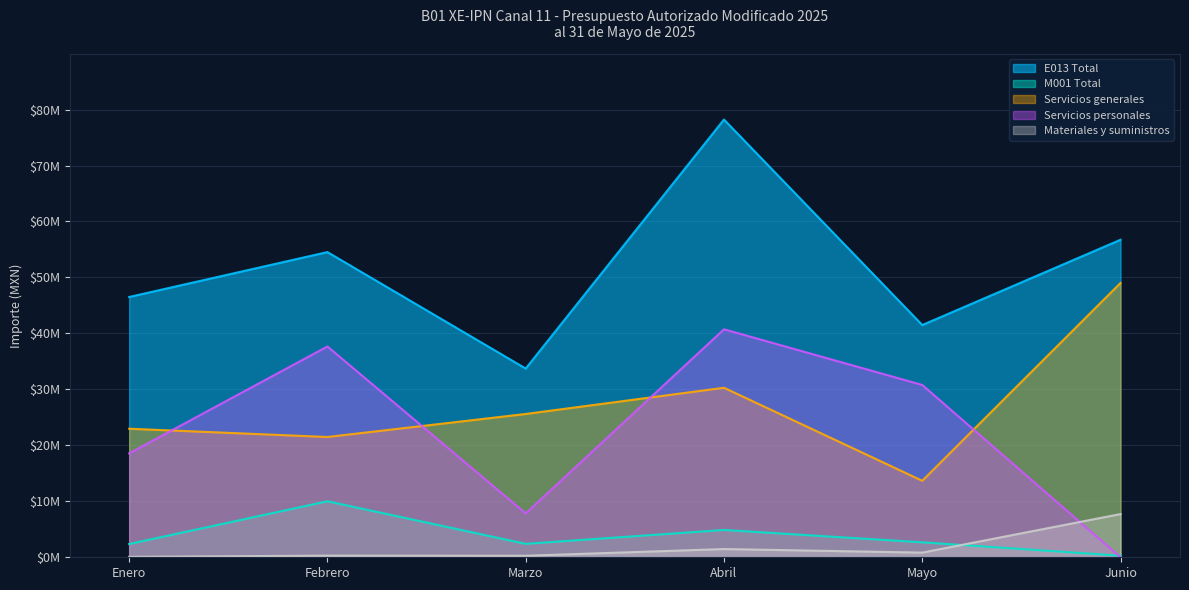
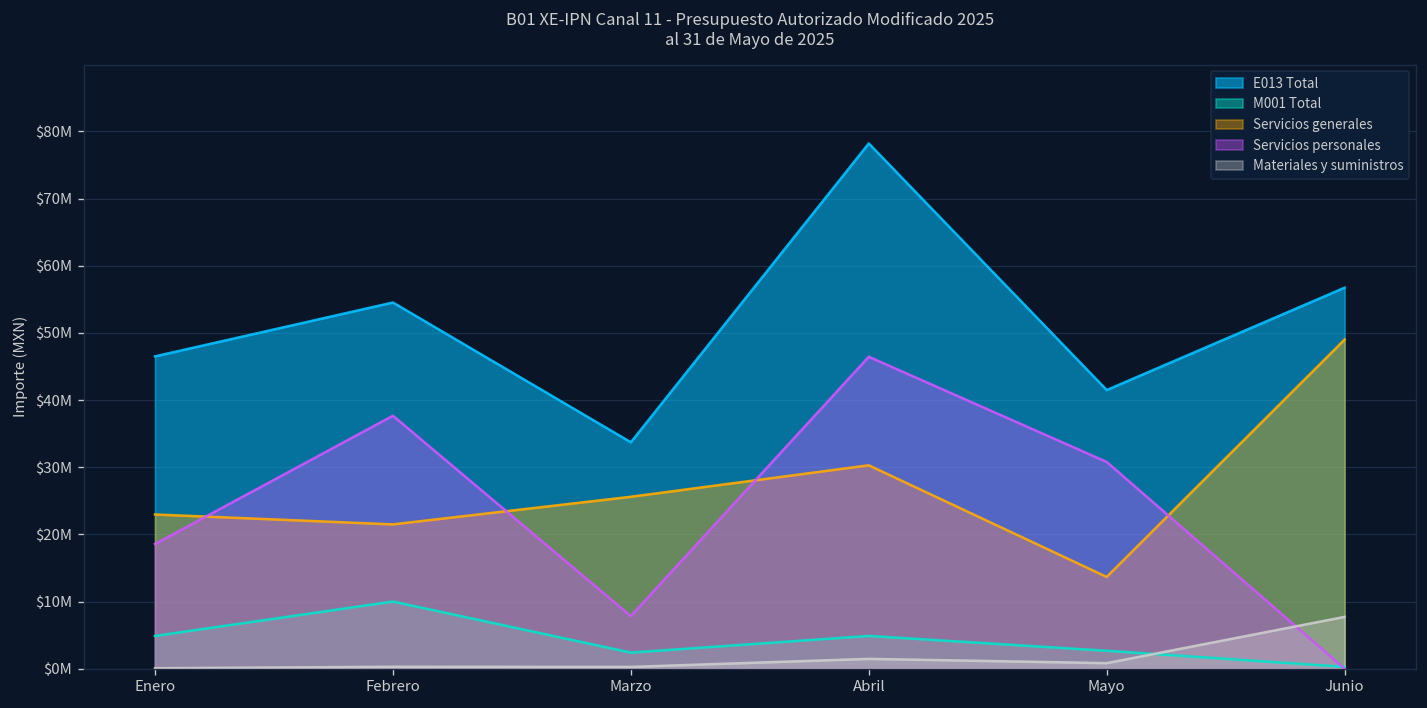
  {
    "E013 Total": {
      "Enero": "$47000000",
      "Febrero": "$55000000",
      "Marzo": "$34000000",
      "Abril": "$78000000",
      "Mayo": "$42000000",
      "Junio": "$57000000"
    },
    "M001 Total": {
-     "Enero": "$2000000",
+     "Enero": "$5000000",
      "Febrero": "$10000000",
      "Marzo": "$2000000",
      "Abril": "$5000000",
      "Mayo": "$3000000"
    },
    "Servicios generales": {
      "Enero": "$23000000",
      "Febrero": "$21000000",
      "Marzo": "$26000000",
      "Abril": "$30000000",
      "Mayo": "$14000000",
      "Junio": "$49000000"
    },
    "Servicios personales": {
      "Enero": "$19000000",
      "Febrero": "$38000000",
      "Marzo": "$8000000",
-     "Abril": "$41000000",
+     "Abril": "$46000000",
      "Mayo": "$31000000"
    },
    "Materiales y suministros": {
      "Enero": "$0",
      "Febrero": "$0",
      "Marzo": "$0",
      "Abril": "$1000000",
      "Mayo": "$1000000",
      "Junio": "$8000000"
    }
  }
